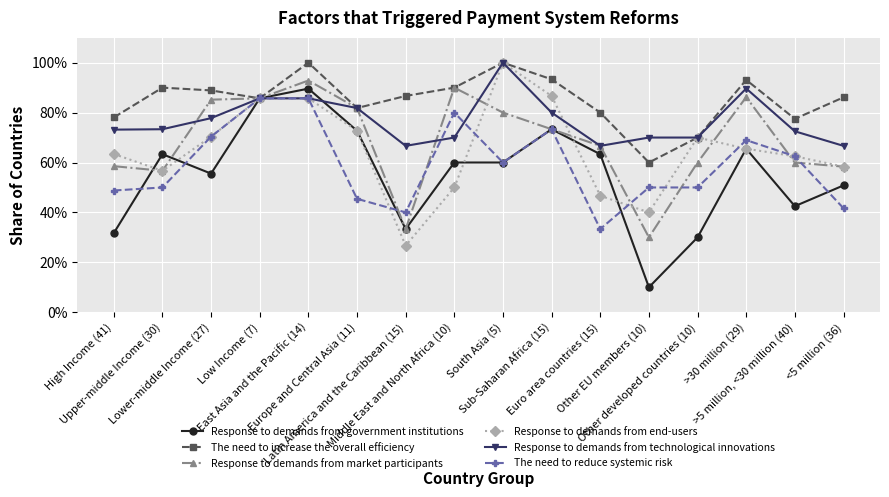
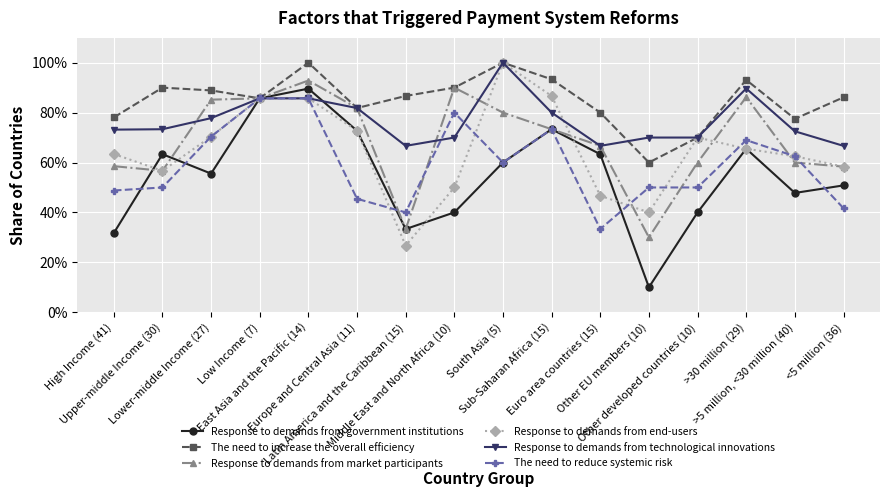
  {
    "Response to demands from government institutions": {
      "High Income (41)": "32%",
      "Upper-middle Income (30)": "63%",
      "Lower-middle Income (27)": "56%",
      "East Asia and the Pacific (14)": "90%",
-     "Middle East and North Africa (10)": "60%",
+     "Middle East and North Africa (10)": "40%",
      "Euro area countries (15)": "63%",
      "Other EU members (10)": "10%",
-     "Other developed countries (10)": "30%",
-     ">5 million, <30 million (40)": "43%",
+     "Other developed countries (10)": "40%",
+     ">5 million, <30 million (40)": "48%",
      "<5 million (36)": "51%"
    }
  }
